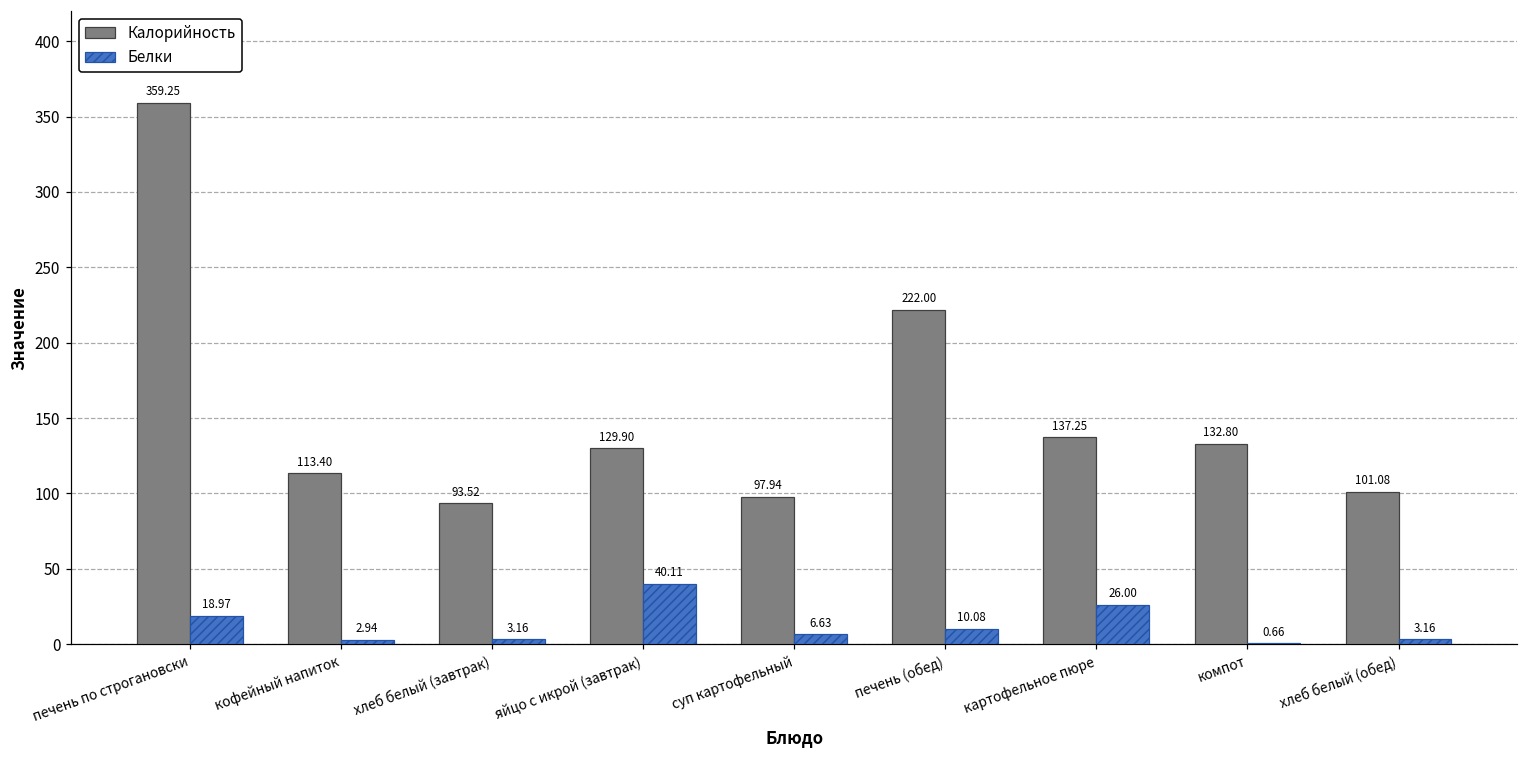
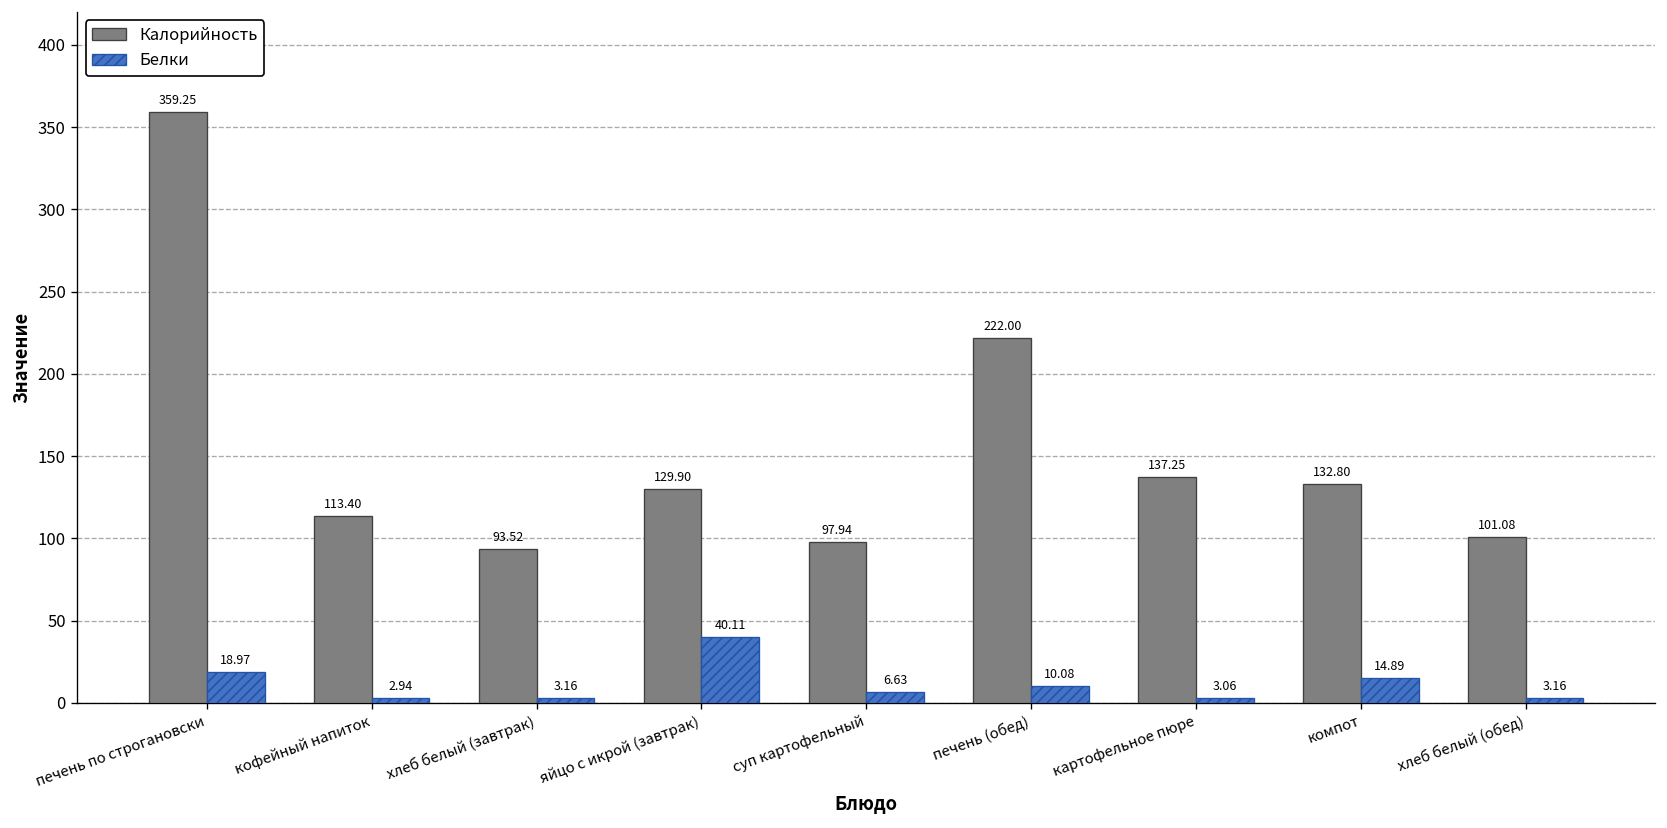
  {
    "Калорийность": {
      "печень по строгановски": 359.25,
      "кофейный напиток": 113.40,
      "хлеб белый (завтрак)": 93.52,
      "яйцо с икрой (завтрак)": 129.90,
      "суп картофельный": 97.94,
      "печень (обед)": 222.00,
      "картофельное пюре": 137.25,
      "компот": 132.80,
      "хлеб белый (обед)": 101.08
    },
    "Белки": {
      "печень по строгановски": 18.97,
      "кофейный напиток": 2.94,
      "хлеб белый (завтрак)": 3.16,
      "яйцо с икрой (завтрак)": 40.11,
      "суп картофельный": 6.63,
      "печень (обед)": 10.08,
-     "картофельное пюре": 26.00,
-     "компот": 0.66,
+     "картофельное пюре": 3.06,
+     "компот": 14.89,
      "хлеб белый (обед)": 3.16
    }
  }
